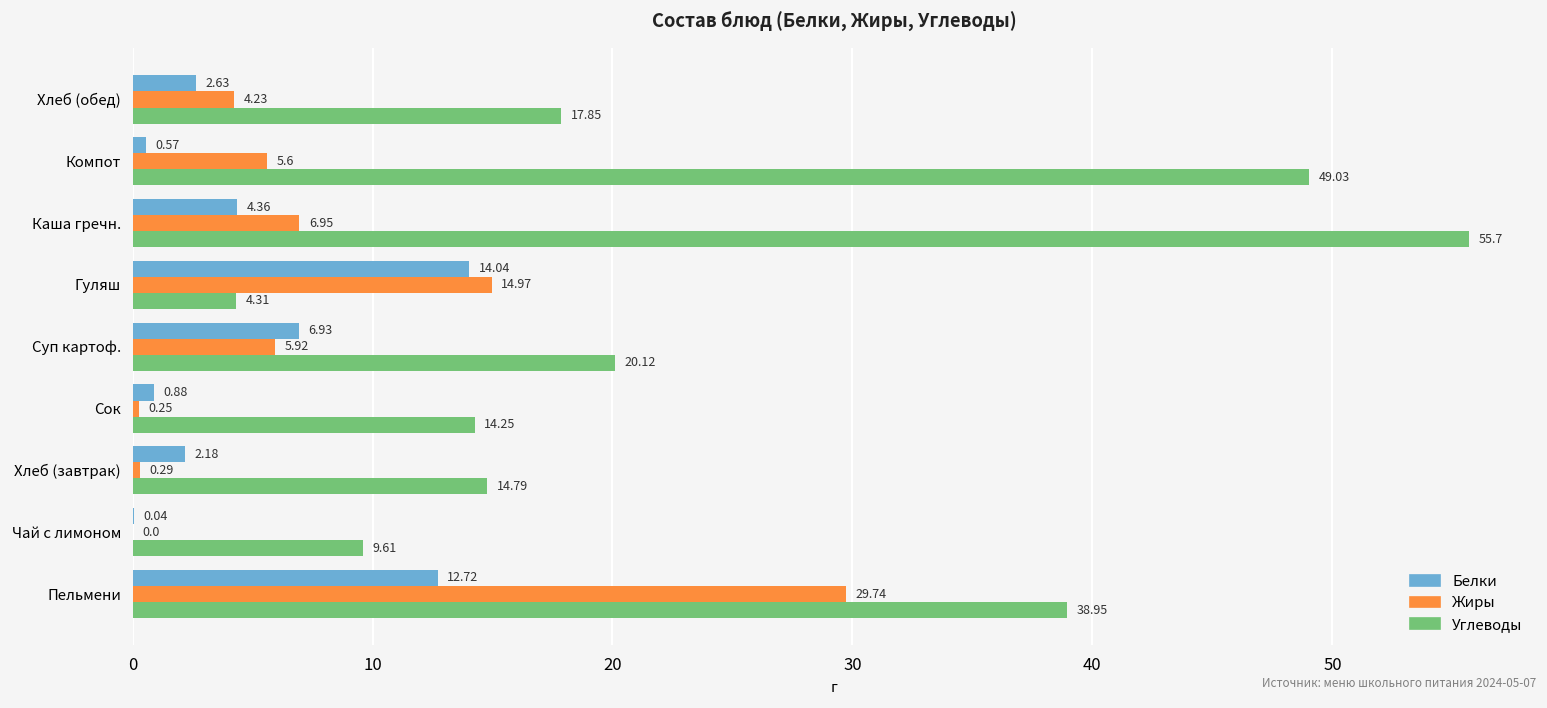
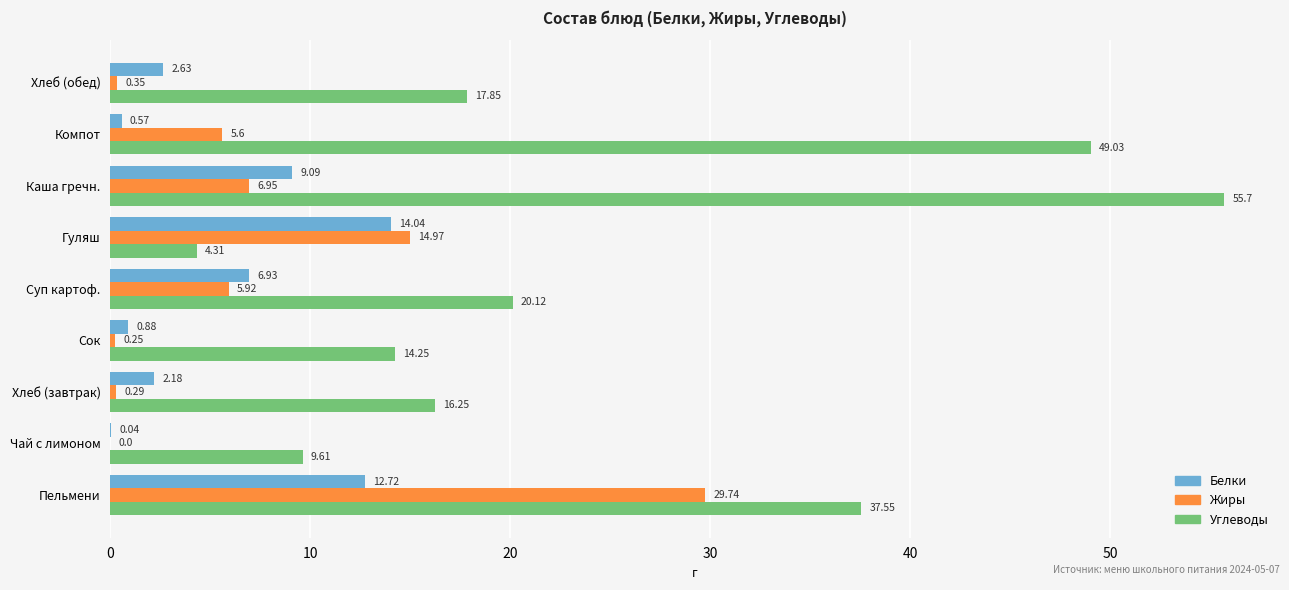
  {
    "Белки": {
      "Хлеб (обед)": 2.63,
      "Компот": 0.57,
-     "Каша гречн.": 4.36,
+     "Каша гречн.": 9.09,
      "Гуляш": 14.04,
      "Суп картоф.": 6.93,
      "Сок": 0.88,
      "Хлеб (завтрак)": 2.18,
      "Чай с лимоном": 0.04,
      "Пельмени": 12.72
    },
    "Жиры": {
-     "Хлеб (обед)": 4.23,
+     "Хлеб (обед)": 0.35,
      "Компот": 5.6,
      "Каша гречн.": 6.95,
      "Гуляш": 14.97,
      "Суп картоф.": 5.92,
      "Сок": 0.25,
      "Хлеб (завтрак)": 0.29,
      "Чай с лимоном": 0.0,
      "Пельмени": 29.74
    },
    "Углеводы": {
      "Хлеб (обед)": 17.85,
      "Компот": 49.03,
      "Каша гречн.": 55.7,
      "Гуляш": 4.31,
      "Суп картоф.": 20.12,
      "Сок": 14.25,
-     "Хлеб (завтрак)": 14.79,
+     "Хлеб (завтрак)": 16.25,
      "Чай с лимоном": 9.61,
-     "Пельмени": 38.95
+     "Пельмени": 37.55
    }
  }
